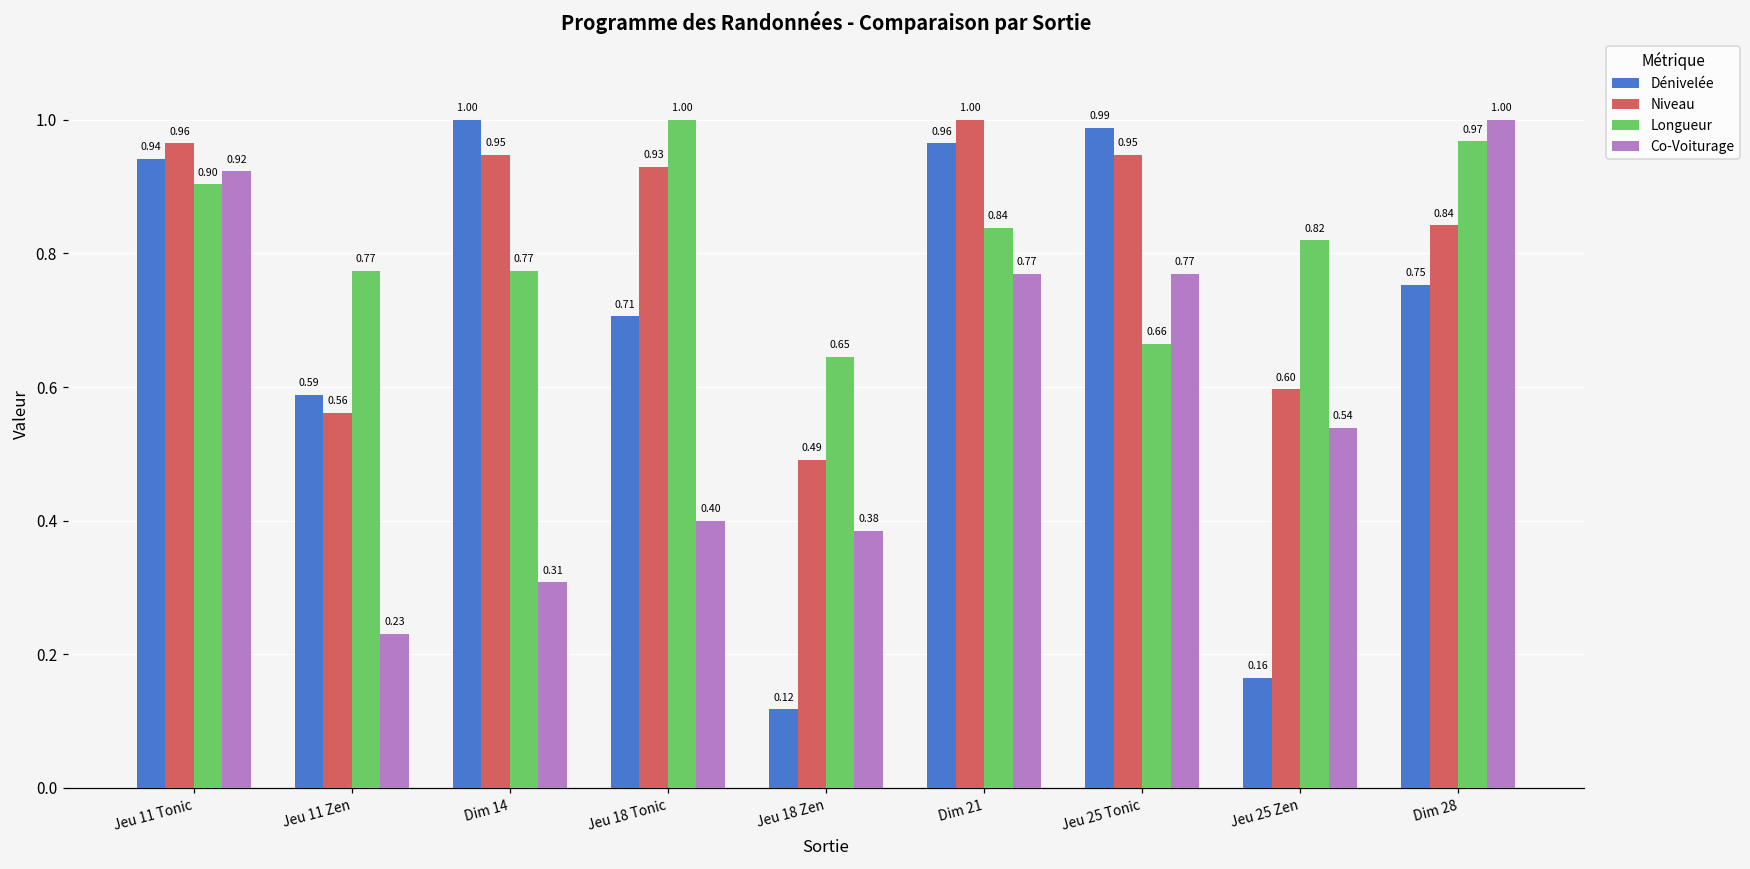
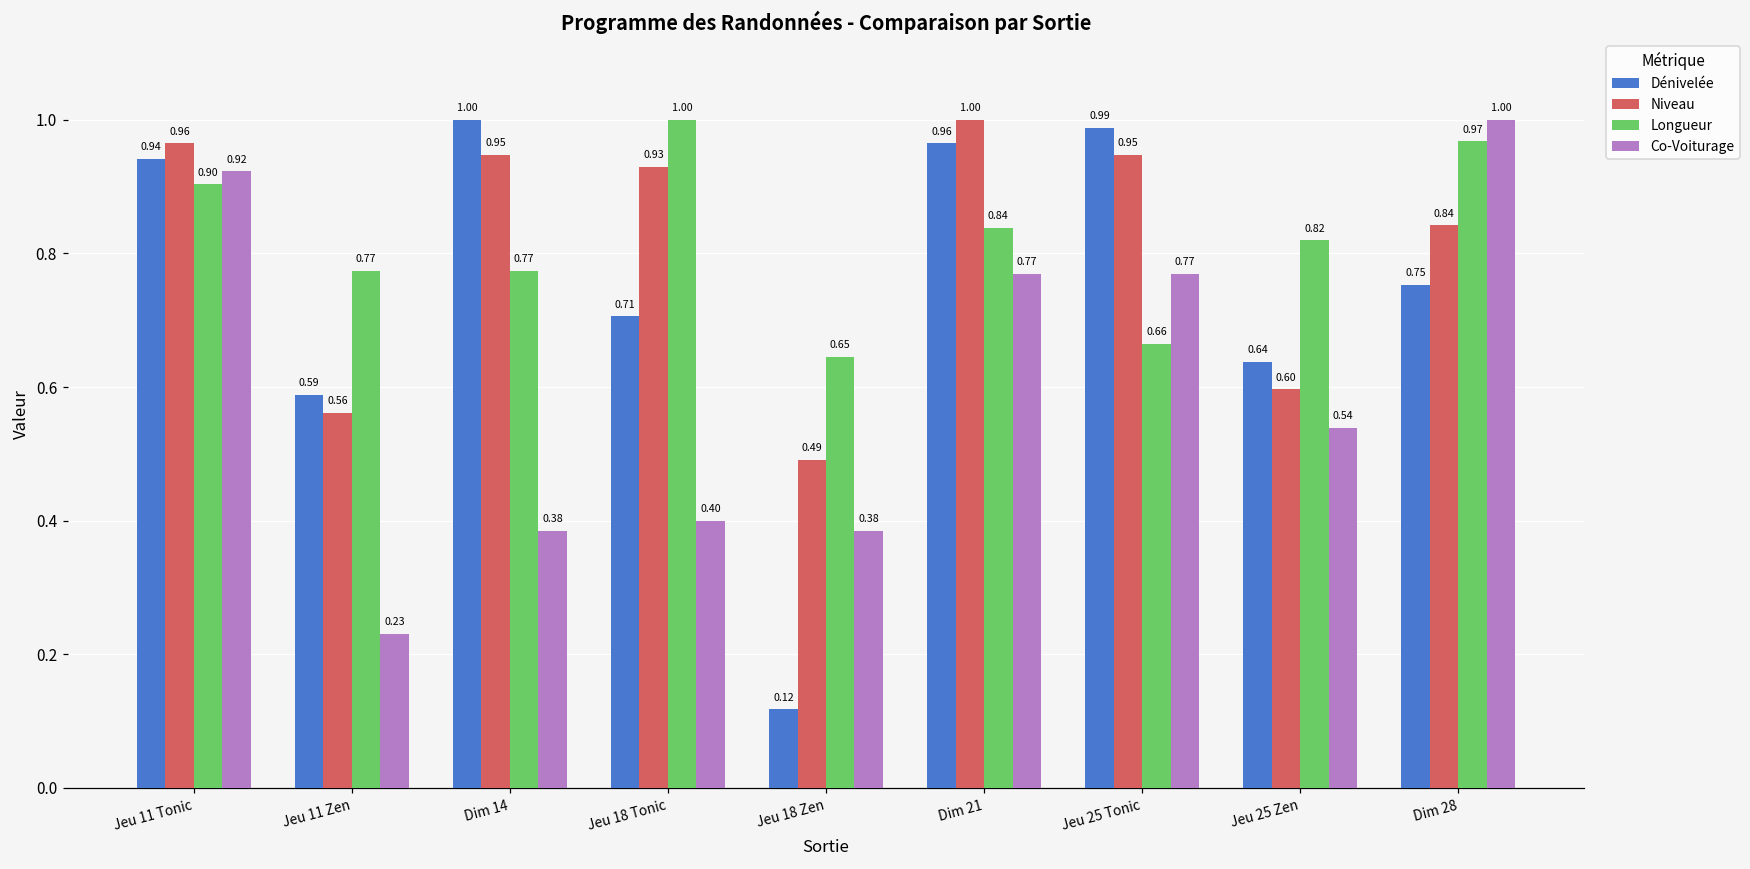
  {
    "Dénivelée": {
      "Jeu 11 Tonic": 0.94,
      "Jeu 11 Zen": 0.59,
      "Dim 14": 1.00,
      "Jeu 18 Tonic": 0.71,
      "Jeu 18 Zen": 0.12,
      "Dim 21": 0.96,
      "Jeu 25 Tonic": 0.99,
-     "Jeu 25 Zen": 0.16,
+     "Jeu 25 Zen": 0.64,
      "Dim 28": 0.75
    },
    "Niveau": {
      "Jeu 11 Tonic": 0.96,
      "Jeu 11 Zen": 0.56,
      "Dim 14": 0.95,
      "Jeu 18 Tonic": 0.93,
      "Jeu 18 Zen": 0.49,
      "Dim 21": 1.00,
      "Jeu 25 Tonic": 0.95,
      "Jeu 25 Zen": 0.60,
      "Dim 28": 0.84
    },
    "Longueur": {
      "Jeu 11 Tonic": 0.90,
      "Jeu 11 Zen": 0.77,
      "Dim 14": 0.77,
      "Jeu 18 Tonic": 1.00,
      "Jeu 18 Zen": 0.65,
      "Dim 21": 0.84,
      "Jeu 25 Tonic": 0.66,
      "Jeu 25 Zen": 0.82,
      "Dim 28": 0.97
    },
    "Co-Voiturage": {
      "Jeu 11 Tonic": 0.92,
      "Jeu 11 Zen": 0.23,
-     "Dim 14": 0.31,
+     "Dim 14": 0.38,
      "Jeu 18 Tonic": 0.40,
      "Jeu 18 Zen": 0.38,
      "Dim 21": 0.77,
      "Jeu 25 Tonic": 0.77,
      "Jeu 25 Zen": 0.54,
      "Dim 28": 1.00
    }
  }
